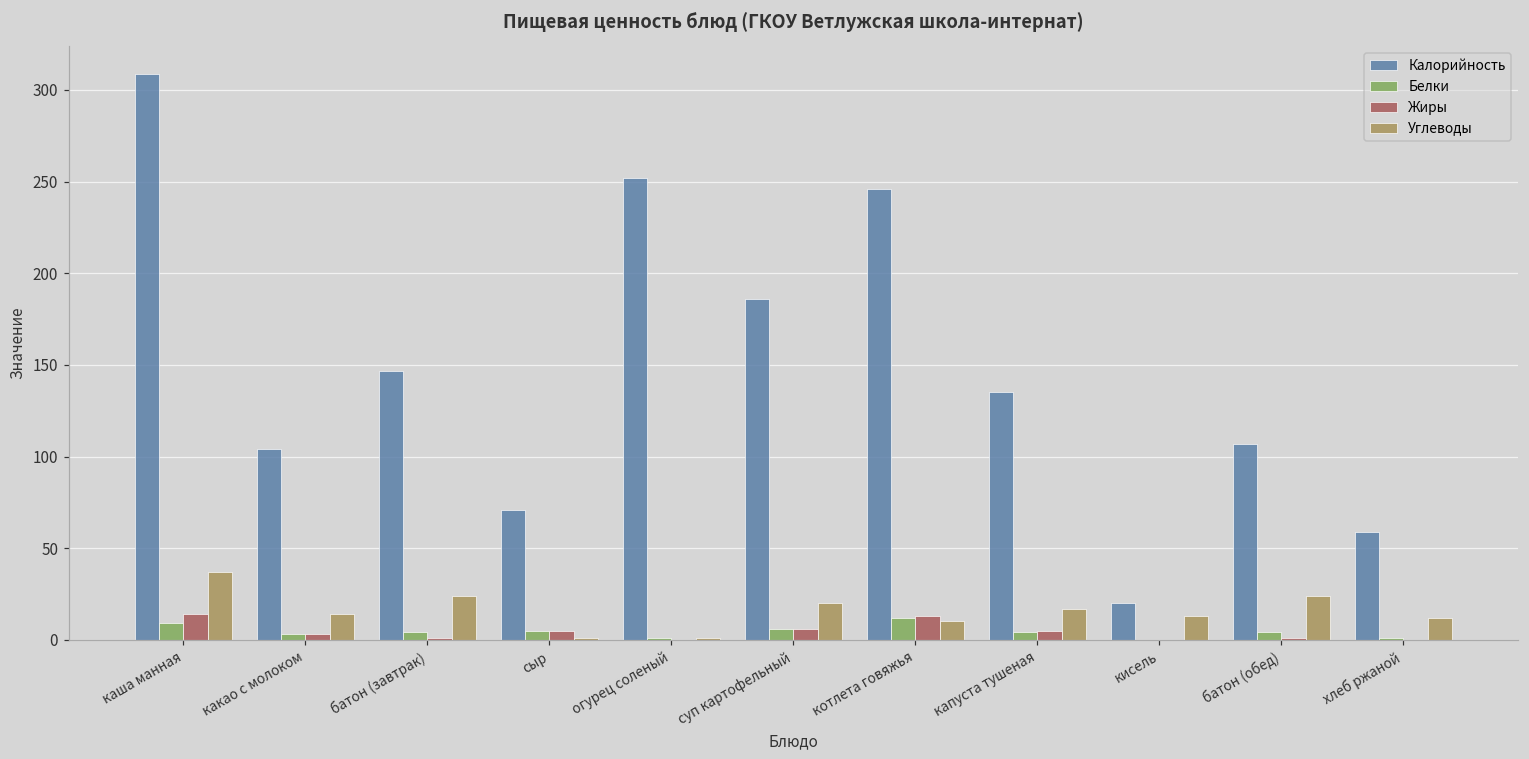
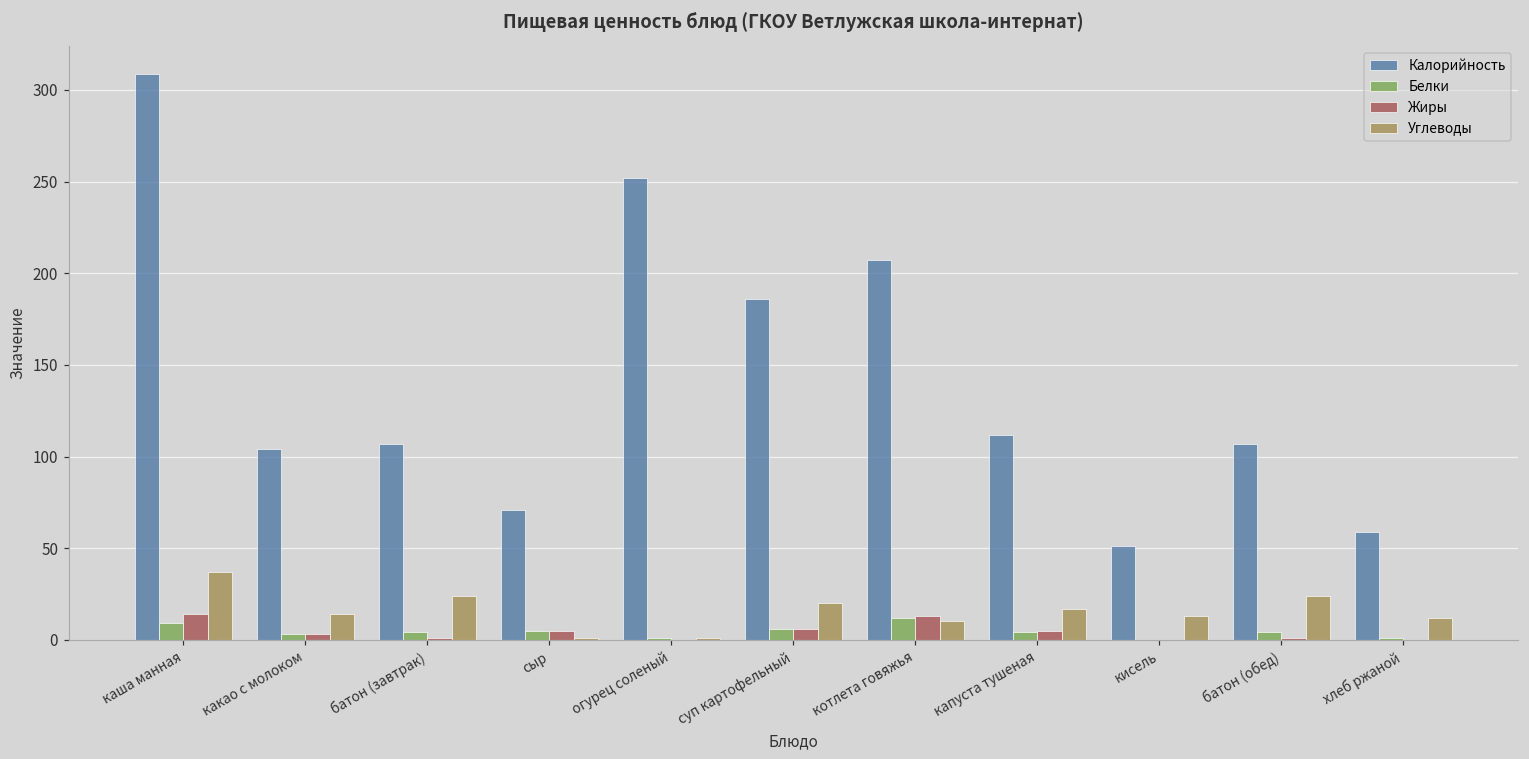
  {
    "Калорийность": {
      "каша манная": 309,
      "какао с молоком": 104,
-     "батон (завтрак)": 147,
+     "батон (завтрак)": 107,
      "сыр": 71,
      "огурец соленый": 252,
      "суп картофельный": 186,
-     "котлета говяжья": 246,
-     "капуста тушеная": 135,
-     "кисель": 20,
+     "котлета говяжья": 207,
+     "капуста тушеная": 112,
+     "кисель": 51,
      "батон (обед)": 107,
      "хлеб ржаной": 59
    }
  }
